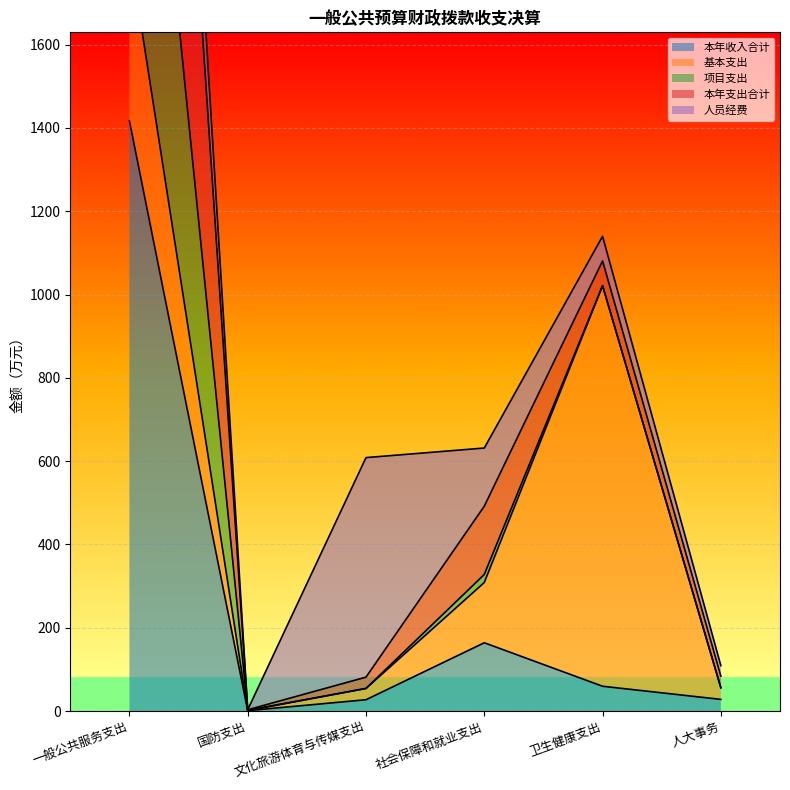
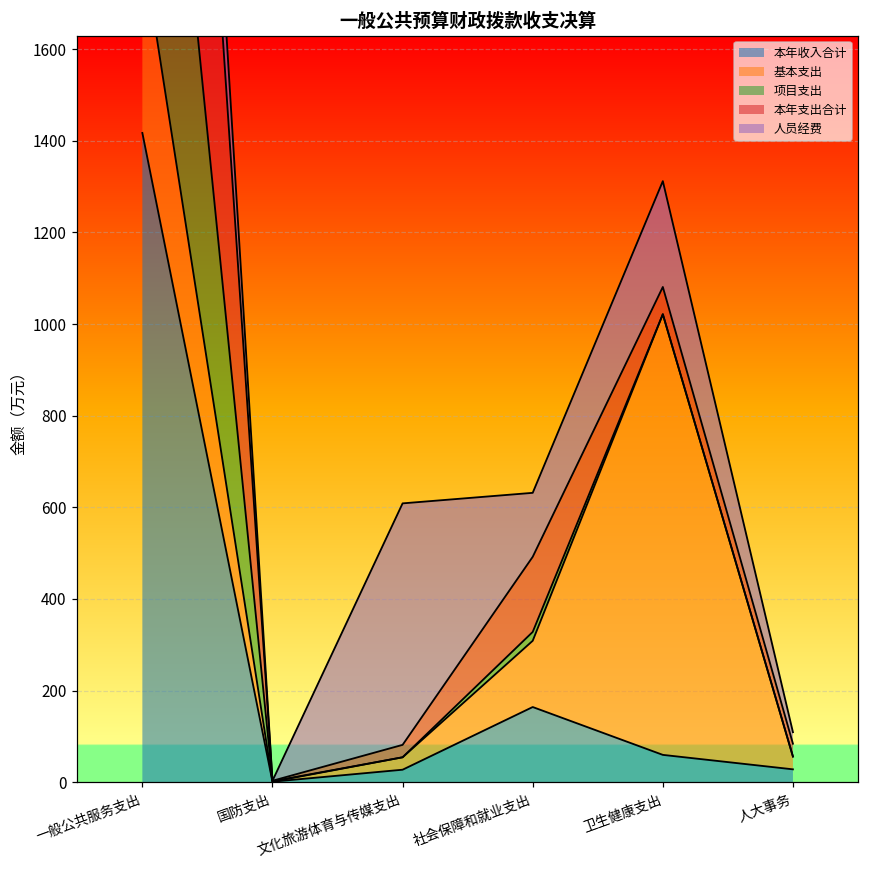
  {
    "本年收入合计": {
      "一般公共服务支出": 1420,
      "文化旅游体育与传媒支出": 30,
      "社会保障和就业支出": 160,
      "卫生健康支出": 60,
      "人大事务": 30
    },
    "基本支出": {
      "社会保障和就业支出": 140
    },
    "项目支出": {
      "社会保障和就业支出": 20
    },
    "本年支出合计": {
      "文化旅游体育与传媒支出": 30,
      "社会保障和就业支出": 160,
      "卫生健康支出": 60,
      "人大事务": 30
    },
    "人员经费": {
      "文化旅游体育与传媒支出": 530,
      "社会保障和就业支出": 140,
-     "卫生健康支出": 60,
+     "卫生健康支出": 230,
      "人大事务": 30
    }
  }
